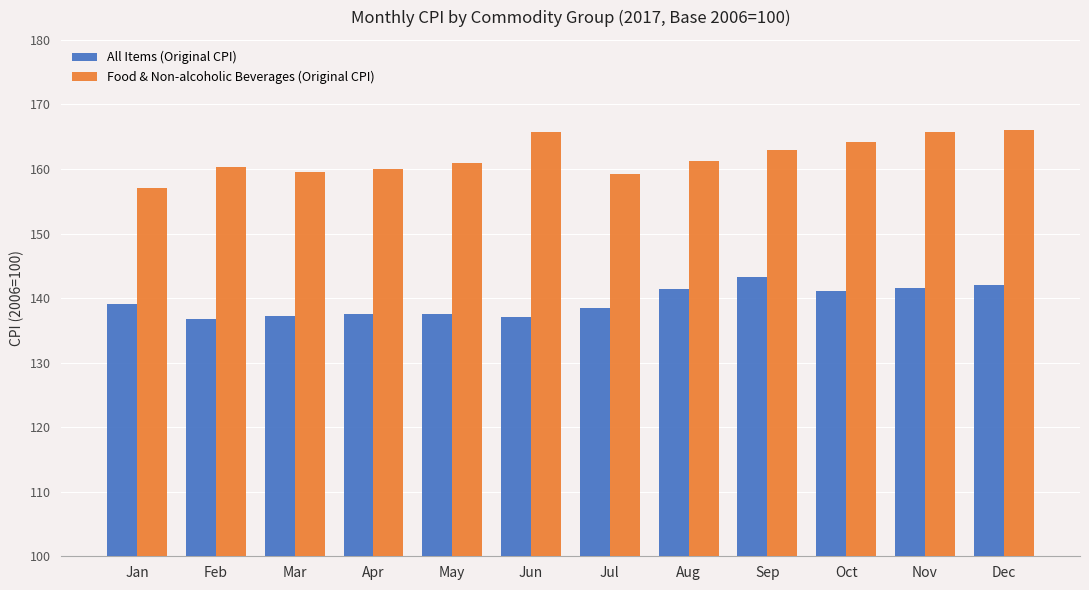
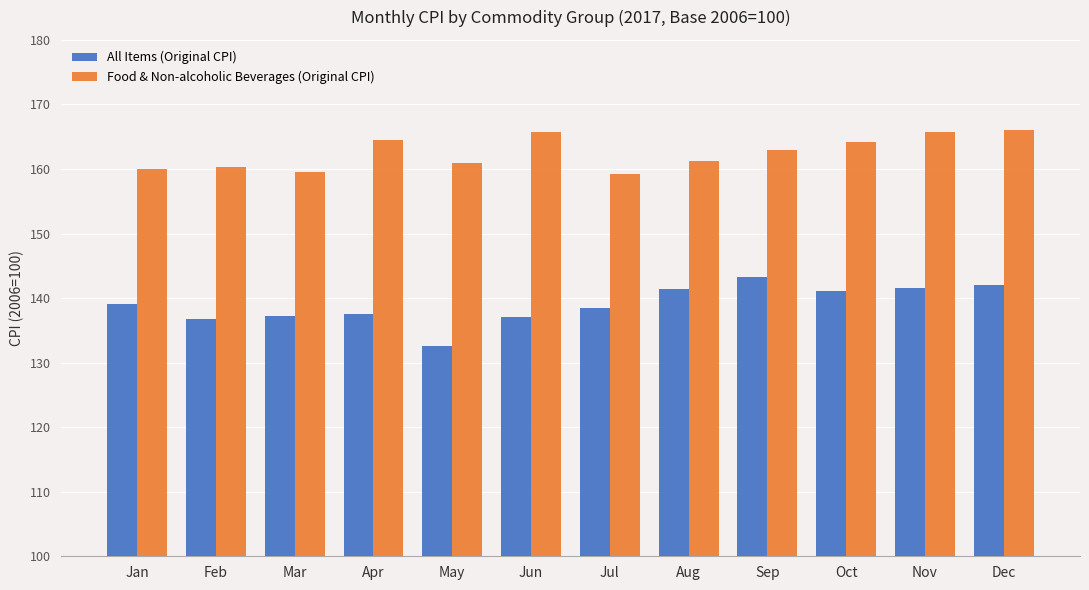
  {
    "All Items (Original CPI)": {
      "Jan": 139,
      "Feb": 137,
      "Mar": 137,
      "Apr": 138,
-     "May": 138,
+     "May": 133,
      "Jun": 137,
      "Jul": 139,
      "Aug": 141,
      "Sep": 143,
      "Oct": 141,
      "Nov": 142,
      "Dec": 142
    },
    "Food & Non-alcoholic Beverages (Original CPI)": {
-     "Jan": 157,
+     "Jan": 160,
      "Feb": 160,
      "Mar": 160,
-     "Apr": 160,
+     "Apr": 165,
      "May": 161,
      "Jun": 166,
      "Jul": 159,
      "Aug": 161,
      "Sep": 163,
      "Oct": 164,
      "Nov": 166,
      "Dec": 166
    }
  }
